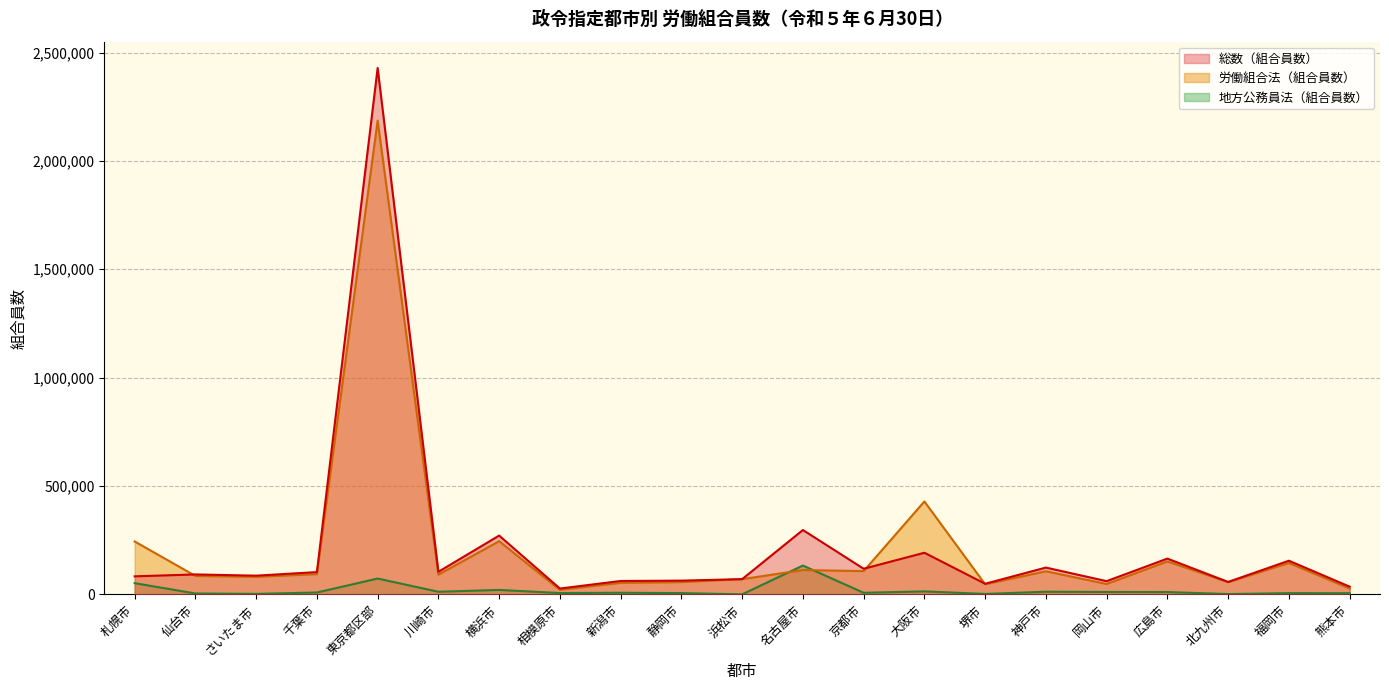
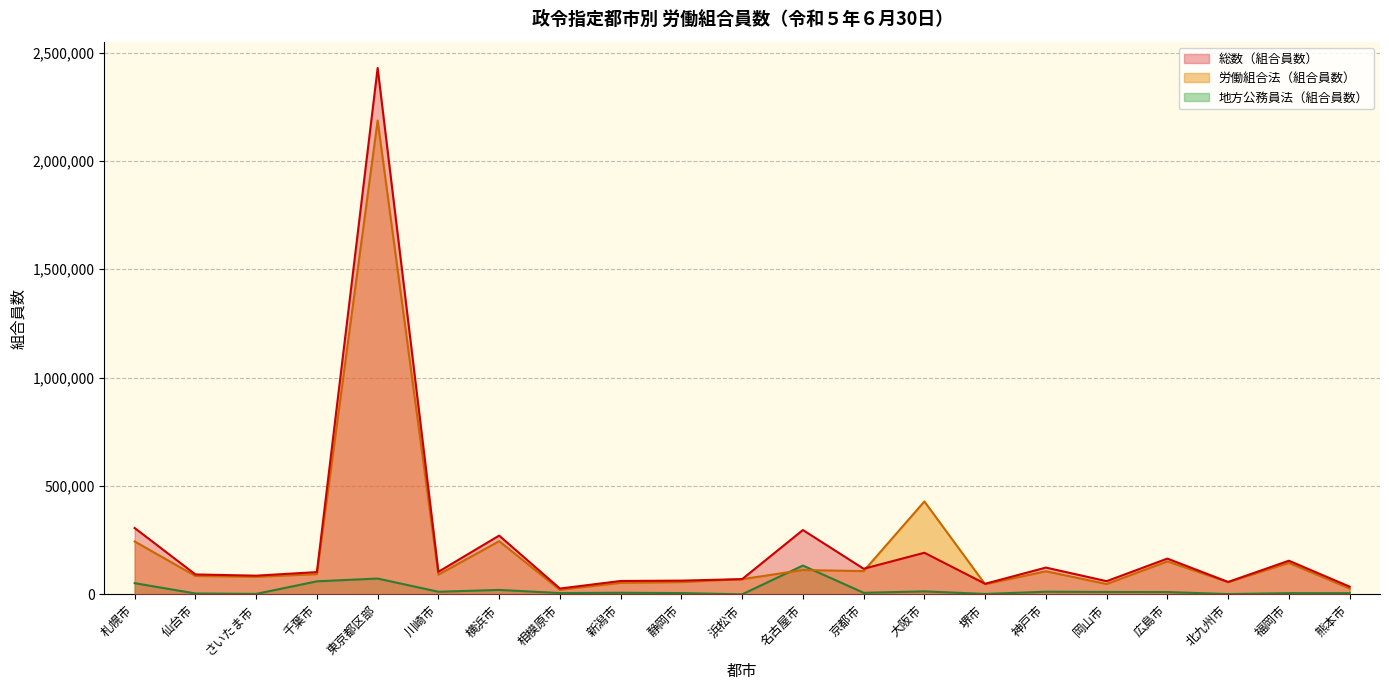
  {
    "総数（組合員数）": {
-     "札幌市": "80,000",
+     "札幌市": "310,000",
      "東京都区部": "2,430,000",
      "川崎市": "100,000",
      "横浜市": "270,000",
      "名古屋市": "300,000",
      "大阪市": "190,000",
      "神戸市": "120,000",
      "岡山市": "60,000",
      "広島市": "160,000"
    },
    "労働組合法（組合員数）": {
      "札幌市": "240,000",
      "東京都区部": "2,190,000",
      "川崎市": "90,000",
      "横浜市": "250,000",
      "名古屋市": "110,000",
      "大阪市": "430,000",
      "神戸市": "110,000",
      "岡山市": "50,000",
      "広島市": "150,000"
    },
    "地方公務員法（組合員数）": {
      "札幌市": "50,000",
      "仙台市": "0",
      "さいたま市": "0",
-     "千葉市": "10,000",
+     "千葉市": "60,000",
      "東京都区部": "70,000",
      "川崎市": "10,000",
      "横浜市": "20,000",
      "相模原市": "10,000",
      "新潟市": "10,000",
      "静岡市": "10,000",
      "浜松市": "0",
      "名古屋市": "130,000",
      "京都市": "10,000",
      "大阪市": "10,000",
      "堺市": "0",
      "神戸市": "10,000",
      "岡山市": "10,000",
      "広島市": "10,000",
      "北九州市": "0",
      "福岡市": "10,000",
      "熊本市": "10,000"
    }
  }
